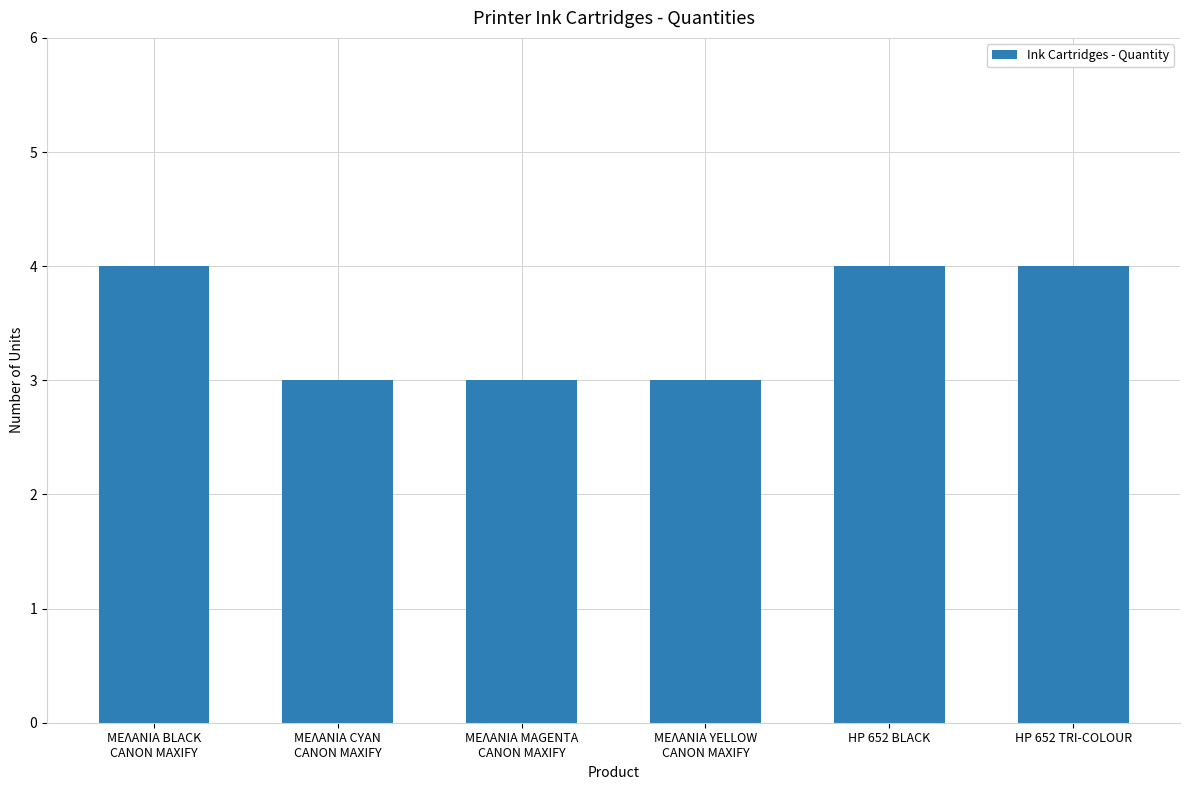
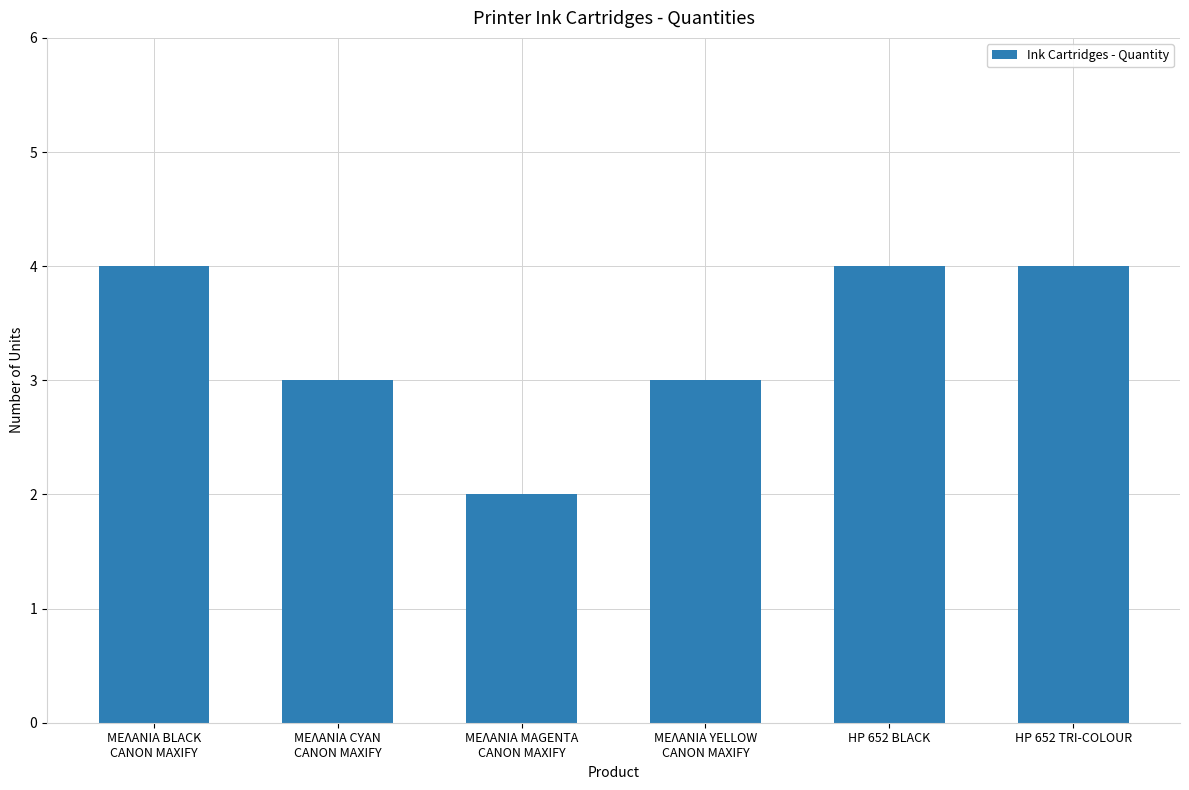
  {
    "ΜΕΛΑΝΙΑ BLACK CANON MAXIFY": 4,
    "ΜΕΛΑΝΙΑ CYAN CANON MAXIFY": 3,
-   "ΜΕΛΑΝΙΑ MAGENTA CANON MAXIFY": 3,
+   "ΜΕΛΑΝΙΑ MAGENTA CANON MAXIFY": 2,
    "ΜΕΛΑΝΙΑ YELLOW CANON MAXIFY": 3,
    "HP 652 BLACK": 4,
    "HP 652 TRI-COLOUR": 4
  }
